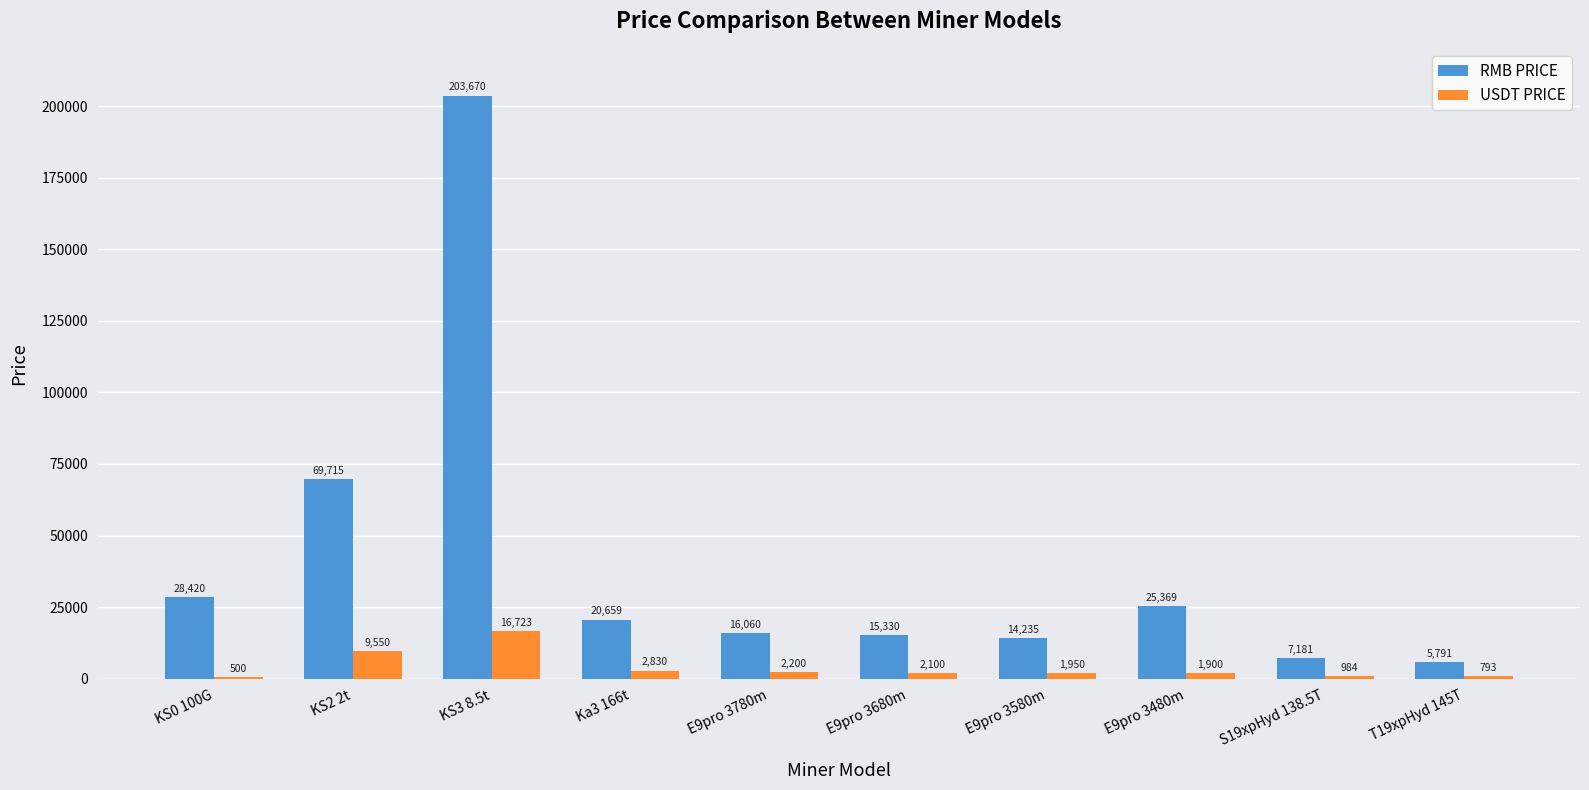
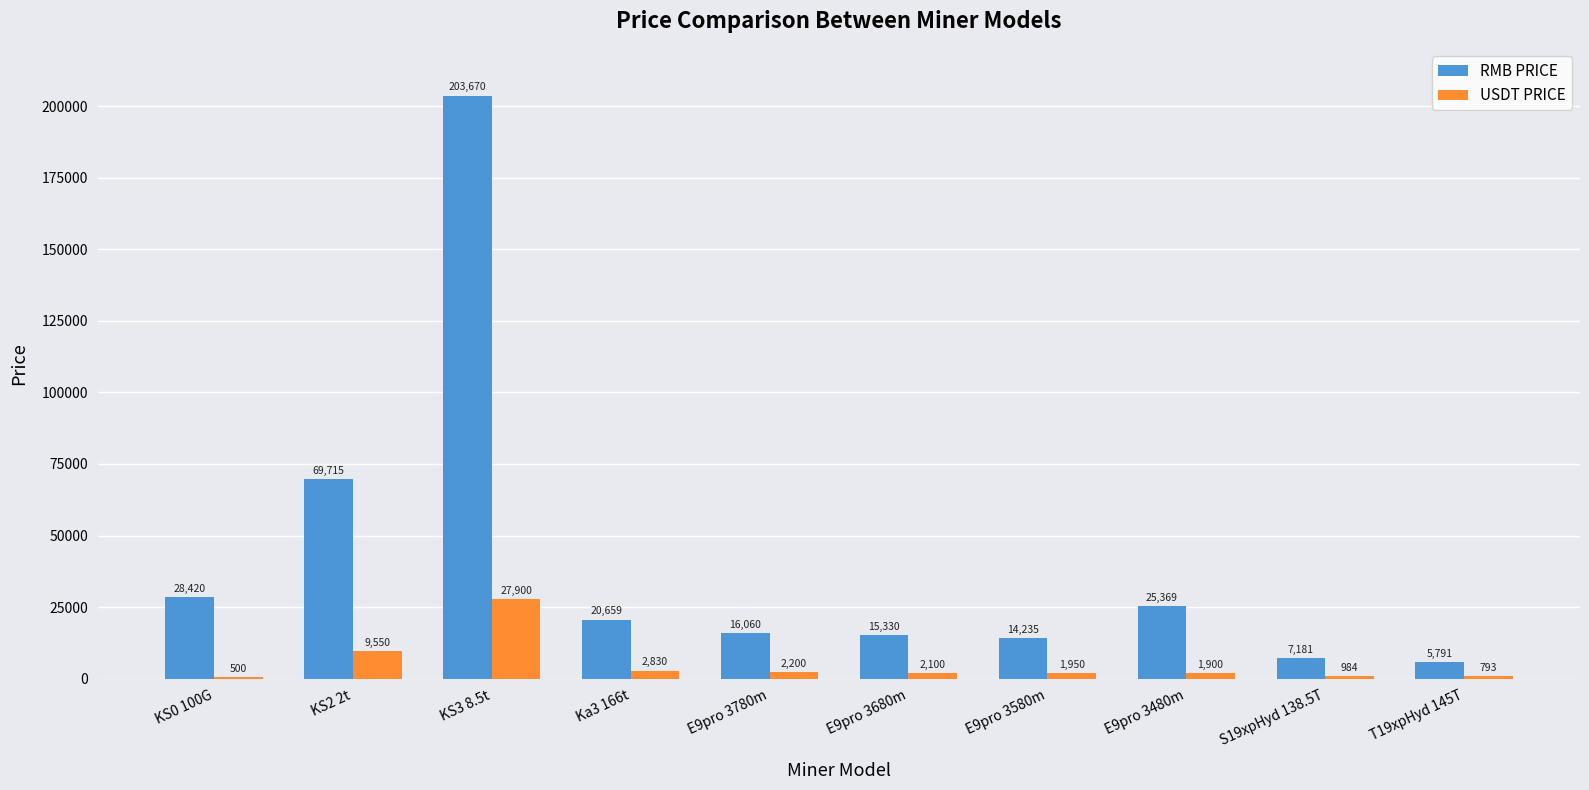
  {
    "RMB PRICE": {
      "KS0 100G": "28,420",
      "KS2 2t": "69,715",
      "KS3 8.5t": "203,670",
      "Ka3 166t": "20,659",
      "E9pro 3780m": "16,060",
      "E9pro 3680m": "15,330",
      "E9pro 3580m": "14,235",
      "E9pro 3480m": "25,369",
      "S19xpHyd 138.5T": "7,181",
      "T19xpHyd 145T": "5,791"
    },
    "USDT PRICE": {
      "KS0 100G": "500",
      "KS2 2t": "9,550",
-     "KS3 8.5t": "16,723",
+     "KS3 8.5t": "27,900",
      "Ka3 166t": "2,830",
      "E9pro 3780m": "2,200",
      "E9pro 3680m": "2,100",
      "E9pro 3580m": "1,950",
      "E9pro 3480m": "1,900",
      "S19xpHyd 138.5T": "984",
      "T19xpHyd 145T": "793"
    }
  }
